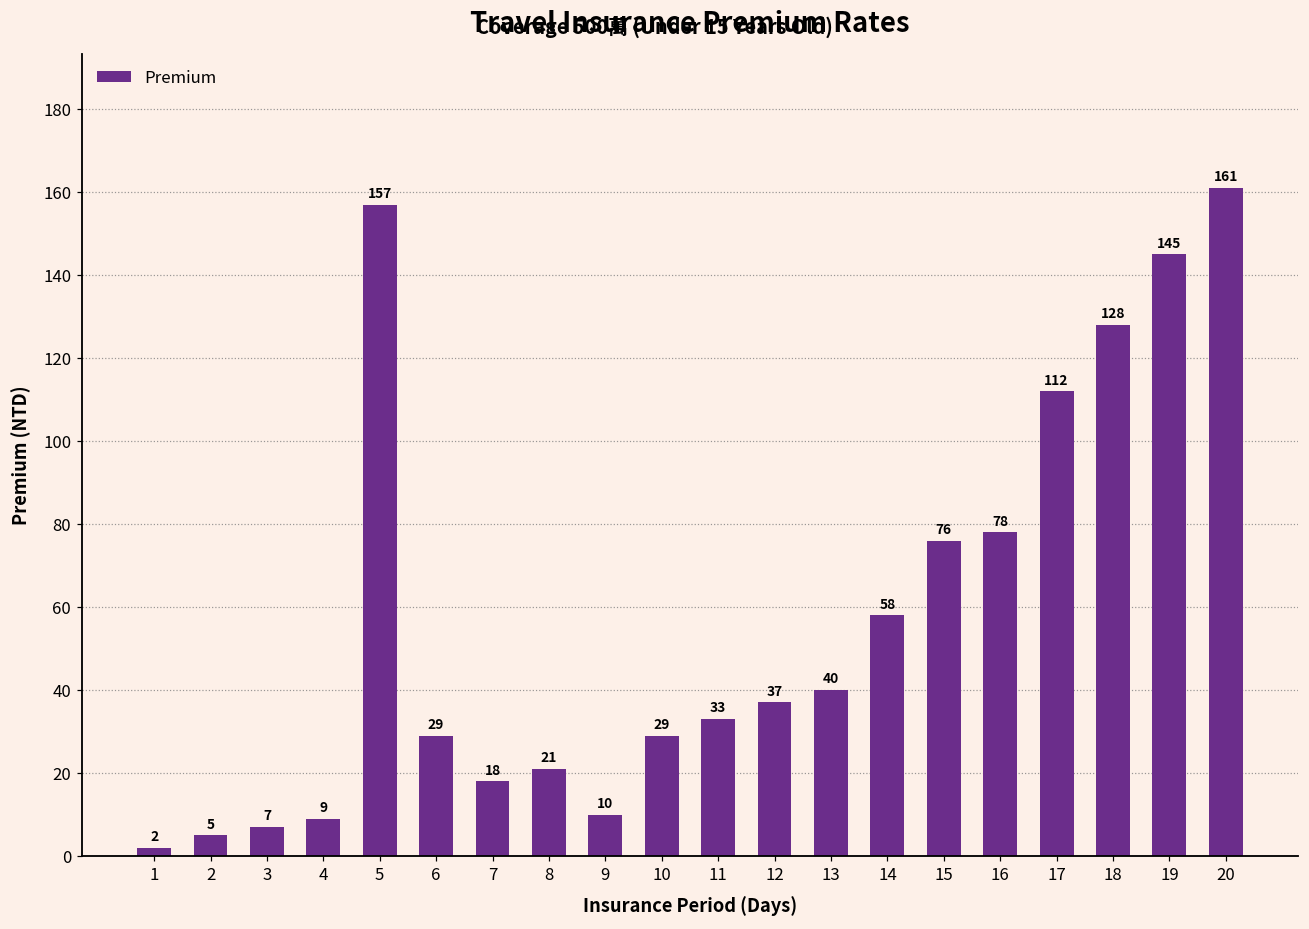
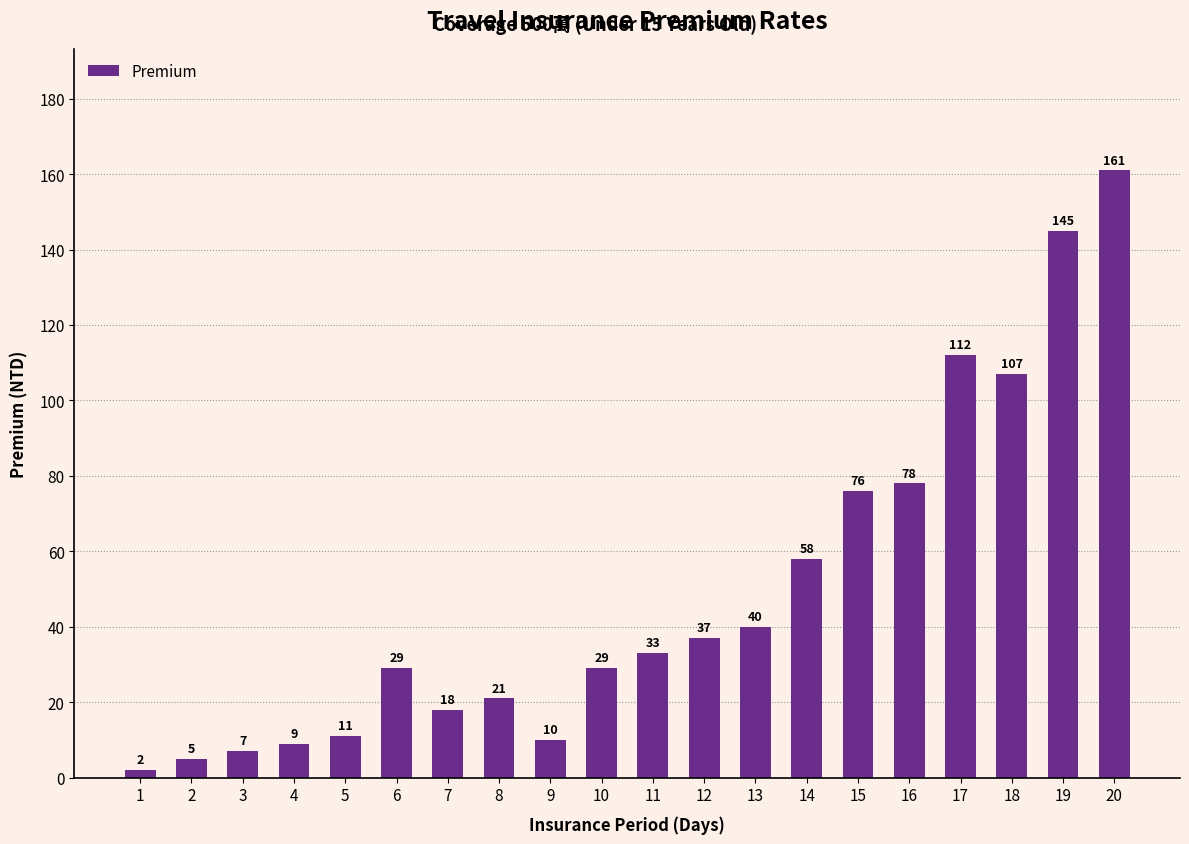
  {
    "1": 2,
    "2": 5,
    "3": 7,
    "4": 9,
-   "5": 157,
+   "5": 11,
    "6": 29,
    "7": 18,
    "8": 21,
    "9": 10,
    "10": 29,
    "11": 33,
    "12": 37,
    "13": 40,
    "14": 58,
    "15": 76,
    "16": 78,
    "17": 112,
-   "18": 128,
+   "18": 107,
    "19": 145,
    "20": 161
  }
